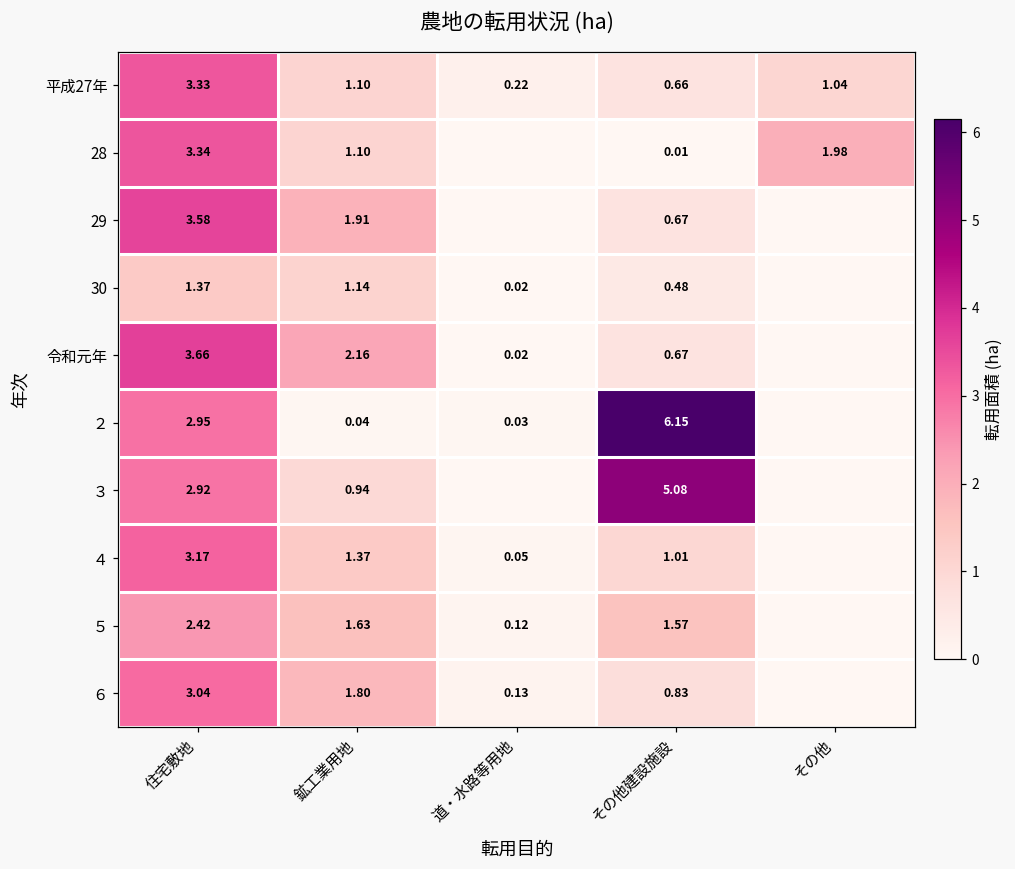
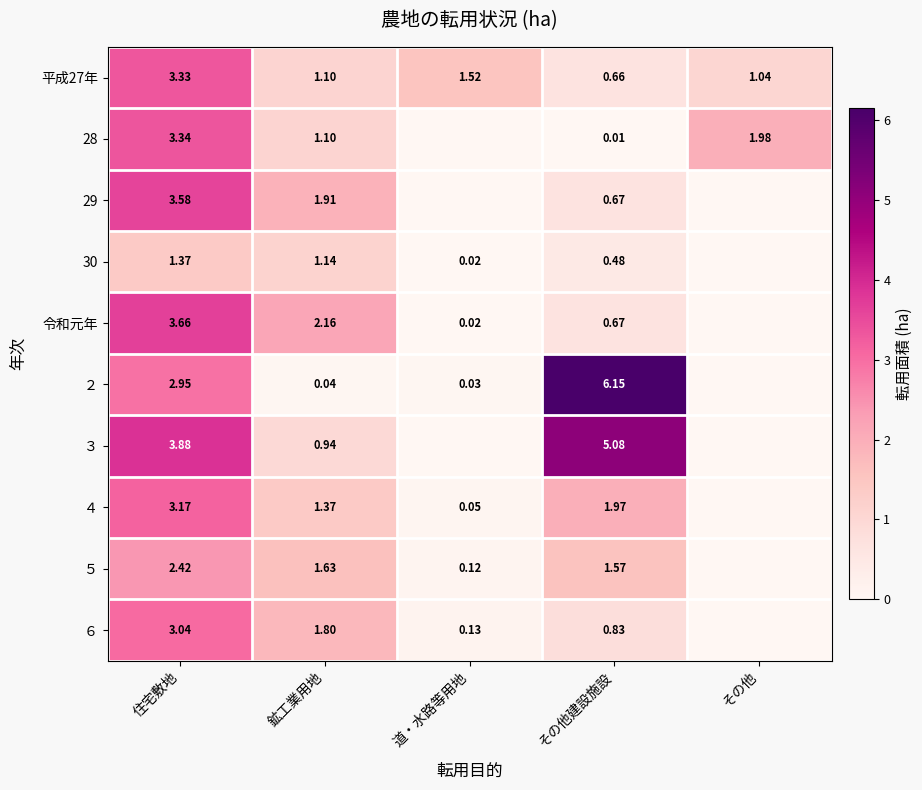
  {
    "平成27年": {
      "住宅敷地": 3.33,
      "鉱工業用地": 1.10,
-     "道・水路等用地": 0.22,
+     "道・水路等用地": 1.52,
      "その他建設施設": 0.66,
      "その他": 1.04
    },
    "28": {
      "住宅敷地": 3.34,
      "鉱工業用地": 1.10,
      "その他建設施設": 0.01,
      "その他": 1.98
    },
    "29": {
      "住宅敷地": 3.58,
      "鉱工業用地": 1.91,
      "その他建設施設": 0.67
    },
    "30": {
      "住宅敷地": 1.37,
      "鉱工業用地": 1.14,
      "道・水路等用地": 0.02,
      "その他建設施設": 0.48
    },
    "令和元年": {
      "住宅敷地": 3.66,
      "鉱工業用地": 2.16,
      "道・水路等用地": 0.02,
      "その他建設施設": 0.67
    },
    "２": {
      "住宅敷地": 2.95,
      "鉱工業用地": 0.04,
      "道・水路等用地": 0.03,
      "その他建設施設": 6.15
    },
    "３": {
-     "住宅敷地": 2.92,
+     "住宅敷地": 3.88,
      "鉱工業用地": 0.94,
      "その他建設施設": 5.08
    },
    "４": {
      "住宅敷地": 3.17,
      "鉱工業用地": 1.37,
      "道・水路等用地": 0.05,
-     "その他建設施設": 1.01
+     "その他建設施設": 1.97
    },
    "５": {
      "住宅敷地": 2.42,
      "鉱工業用地": 1.63,
      "道・水路等用地": 0.12,
      "その他建設施設": 1.57
    },
    "６": {
      "住宅敷地": 3.04,
      "鉱工業用地": 1.80,
      "道・水路等用地": 0.13,
      "その他建設施設": 0.83
    }
  }
